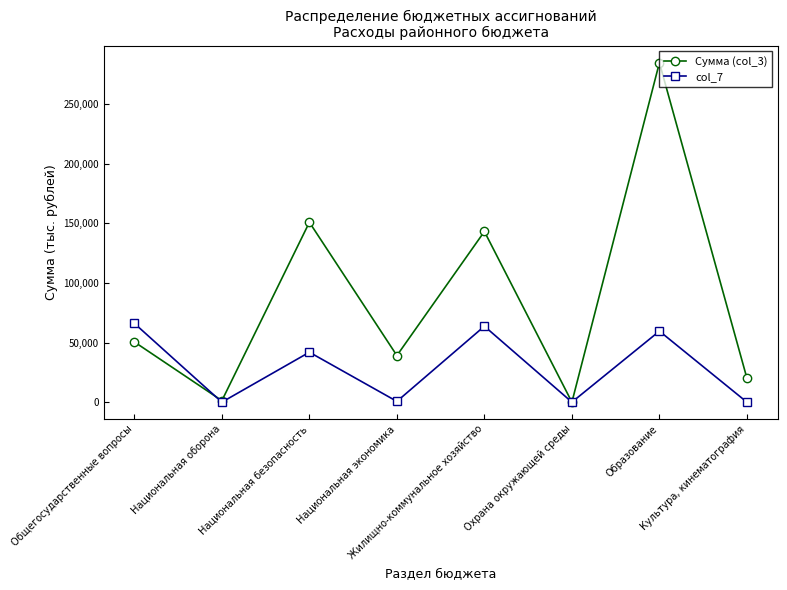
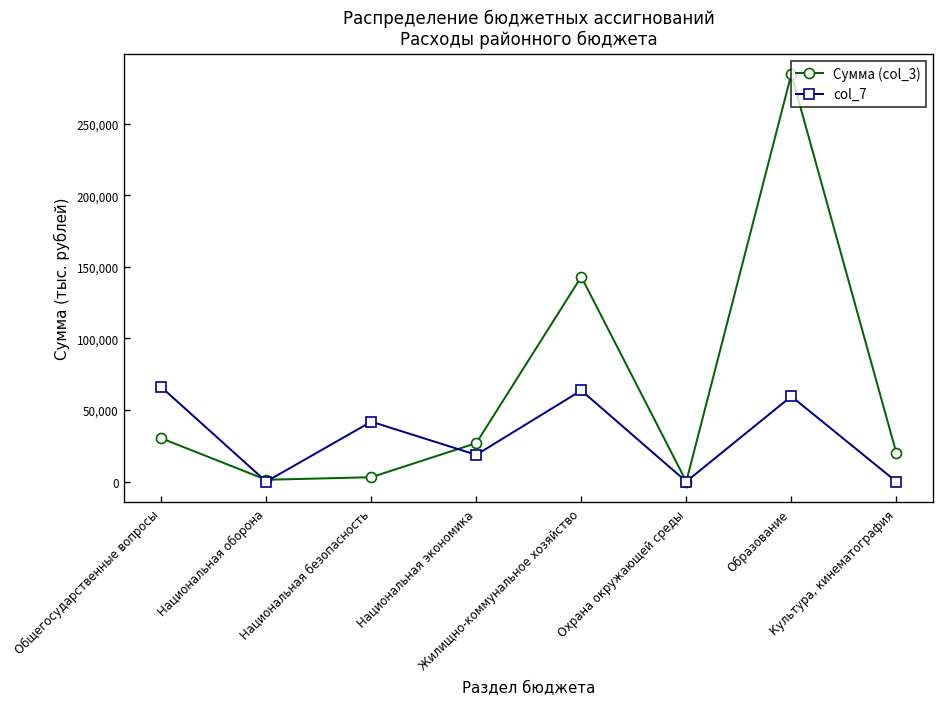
  {
    "Сумма (col_3)": {
-     "Общегосударственные вопросы": "51,000",
-     "Национальная безопасность": "151,000",
-     "Национальная экономика": "39,000",
+     "Общегосударственные вопросы": "30,000",
+     "Национальная безопасность": "3,000",
+     "Национальная экономика": "27,000",
      "Жилищно-коммунальное хозяйство": "143,000",
      "Образование": "285,000",
      "Культура, кинематография": "20,000"
    },
    "col_7": {
      "Общегосударственные вопросы": "66,000",
      "Национальная безопасность": "42,000",
-     "Национальная экономика": "1,000",
+     "Национальная экономика": "19,000",
      "Жилищно-коммунальное хозяйство": "64,000",
      "Образование": "60,000",
      "Культура, кинематография": "0"
    }
  }
